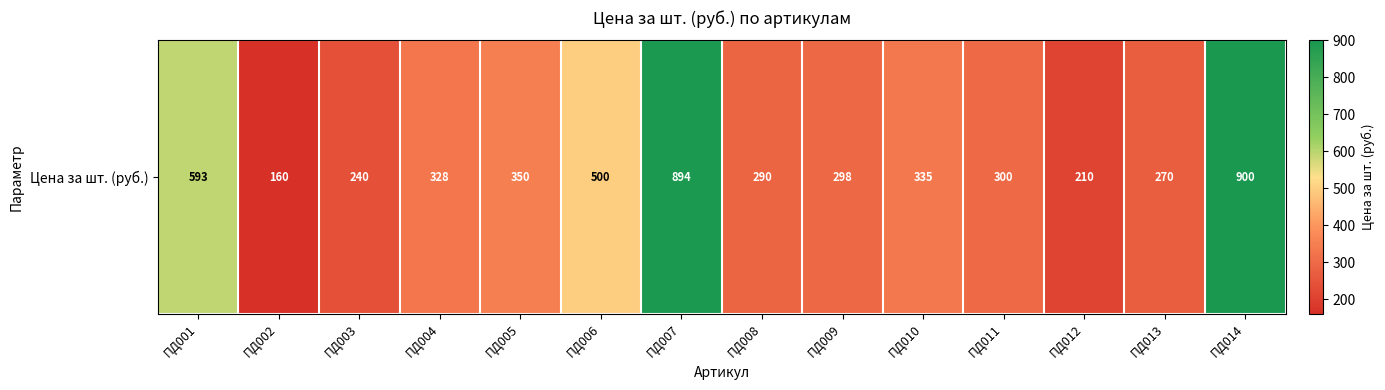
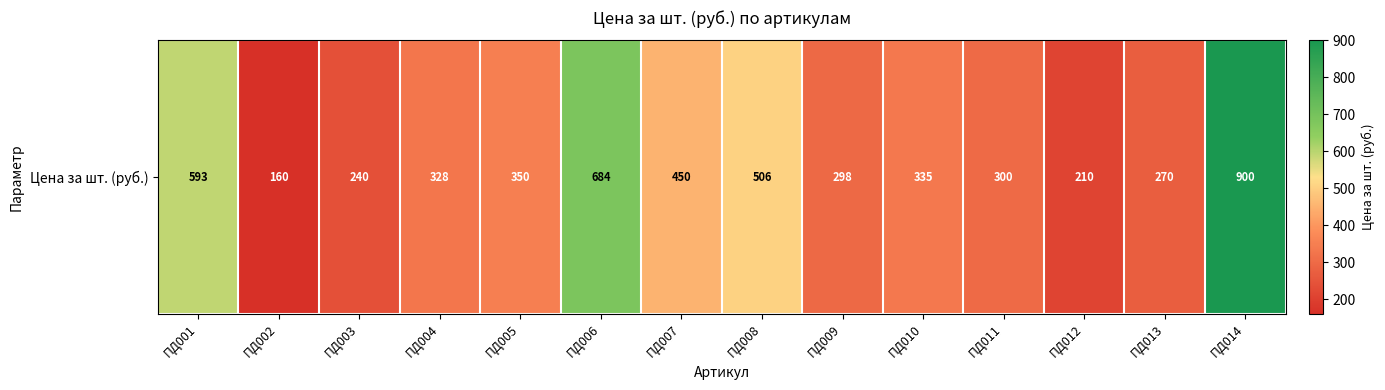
  {
    "Цена за шт. (руб.)": {
      "ПД001": 593,
      "ПД002": 160,
      "ПД003": 240,
      "ПД004": 328,
      "ПД005": 350,
-     "ПД006": 500,
-     "ПД007": 894,
-     "ПД008": 290,
+     "ПД006": 684,
+     "ПД007": 450,
+     "ПД008": 506,
      "ПД009": 298,
      "ПД010": 335,
      "ПД011": 300,
      "ПД012": 210,
      "ПД013": 270,
      "ПД014": 900
    }
  }
